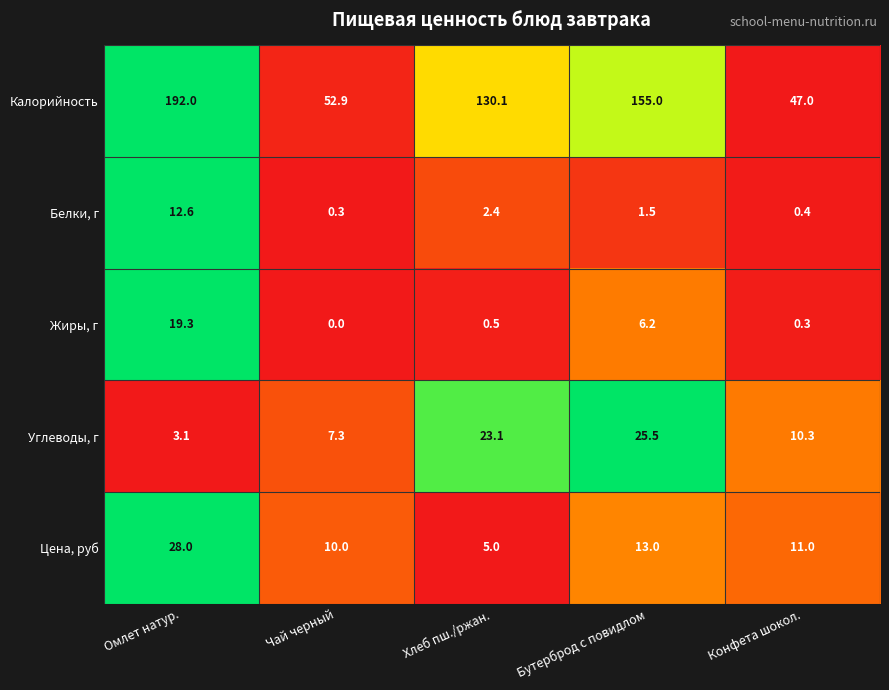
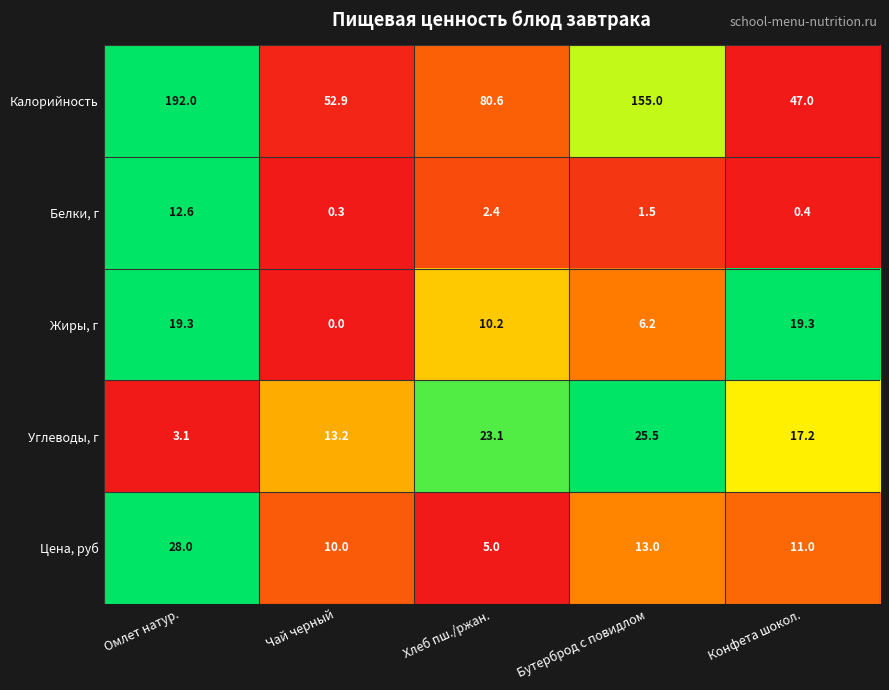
  {
    "Калорийность": {
      "Омлет натур.": 192.0,
      "Чай черный": 52.9,
-     "Хлеб пш./ржан.": 130.1,
+     "Хлеб пш./ржан.": 80.6,
      "Бутерброд с повидлом": 155.0,
      "Конфета шокол.": 47.0
    },
    "Белки, г": {
      "Омлет натур.": 12.6,
      "Чай черный": 0.3,
      "Хлеб пш./ржан.": 2.4,
      "Бутерброд с повидлом": 1.5,
      "Конфета шокол.": 0.4
    },
    "Жиры, г": {
      "Омлет натур.": 19.3,
      "Чай черный": 0.0,
-     "Хлеб пш./ржан.": 0.5,
+     "Хлеб пш./ржан.": 10.2,
      "Бутерброд с повидлом": 6.2,
-     "Конфета шокол.": 0.3
+     "Конфета шокол.": 19.3
    },
    "Углеводы, г": {
      "Омлет натур.": 3.1,
-     "Чай черный": 7.3,
+     "Чай черный": 13.2,
      "Хлеб пш./ржан.": 23.1,
      "Бутерброд с повидлом": 25.5,
-     "Конфета шокол.": 10.3
+     "Конфета шокол.": 17.2
    },
    "Цена, руб": {
      "Омлет натур.": 28.0,
      "Чай черный": 10.0,
      "Хлеб пш./ржан.": 5.0,
      "Бутерброд с повидлом": 13.0,
      "Конфета шокол.": 11.0
    }
  }
